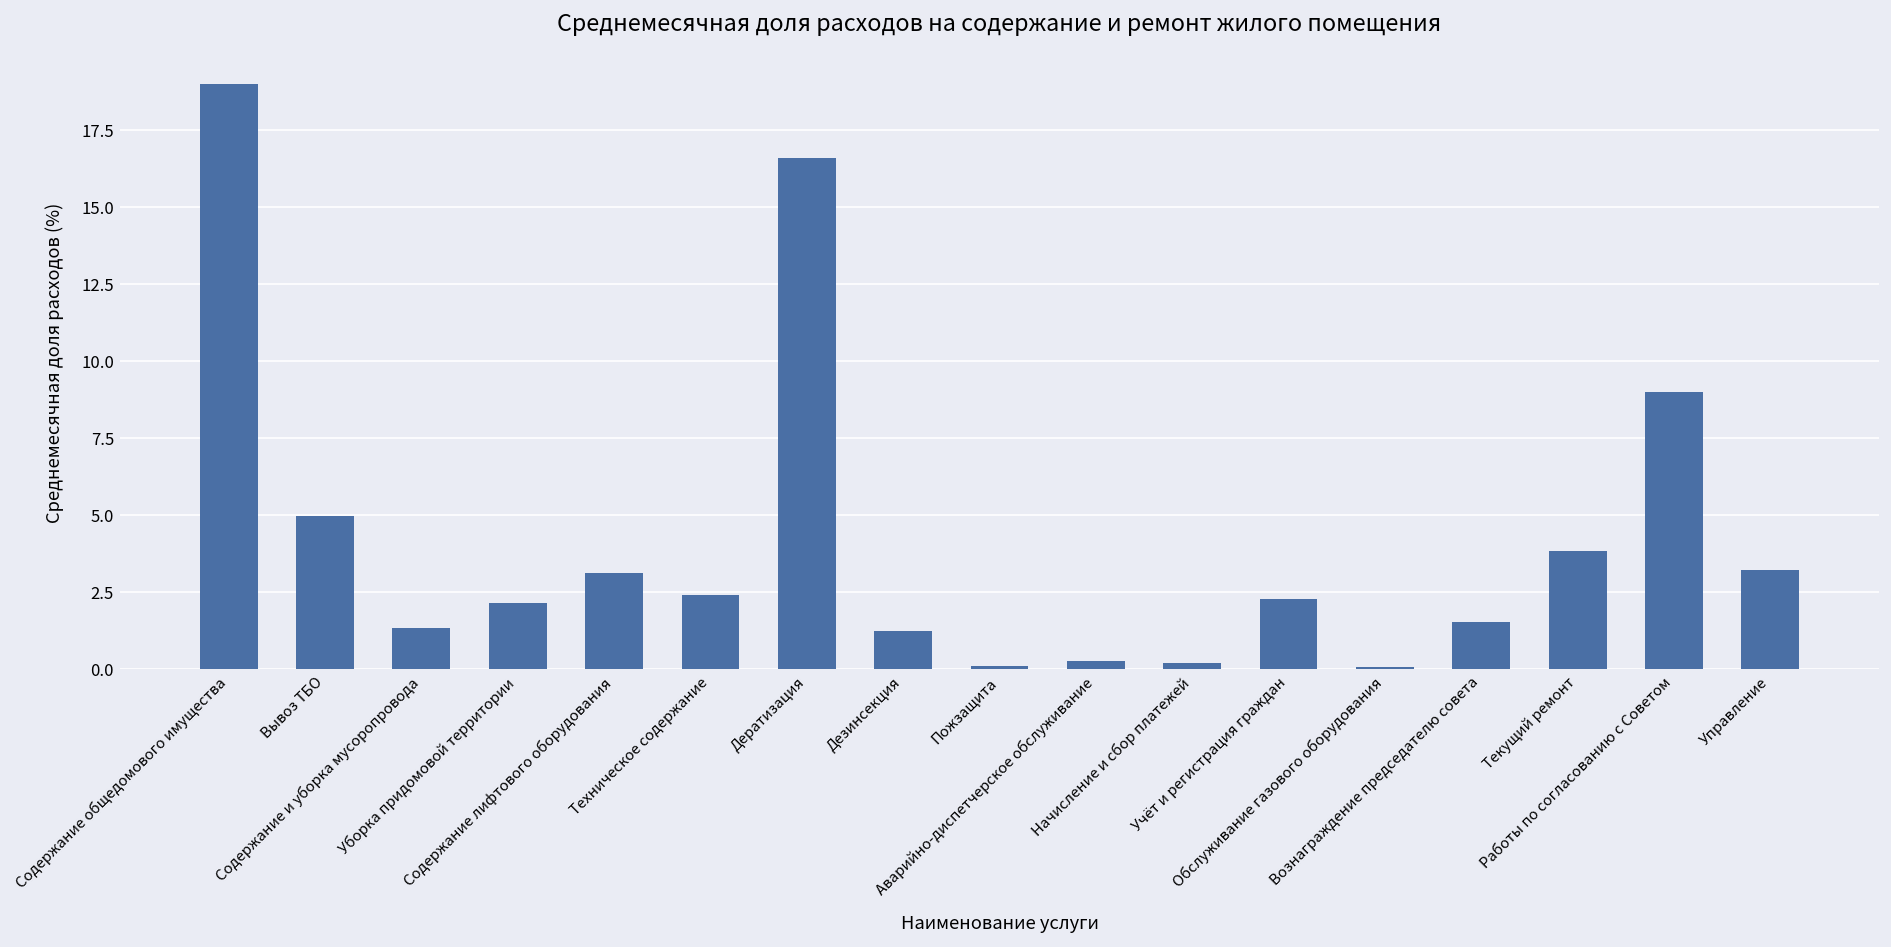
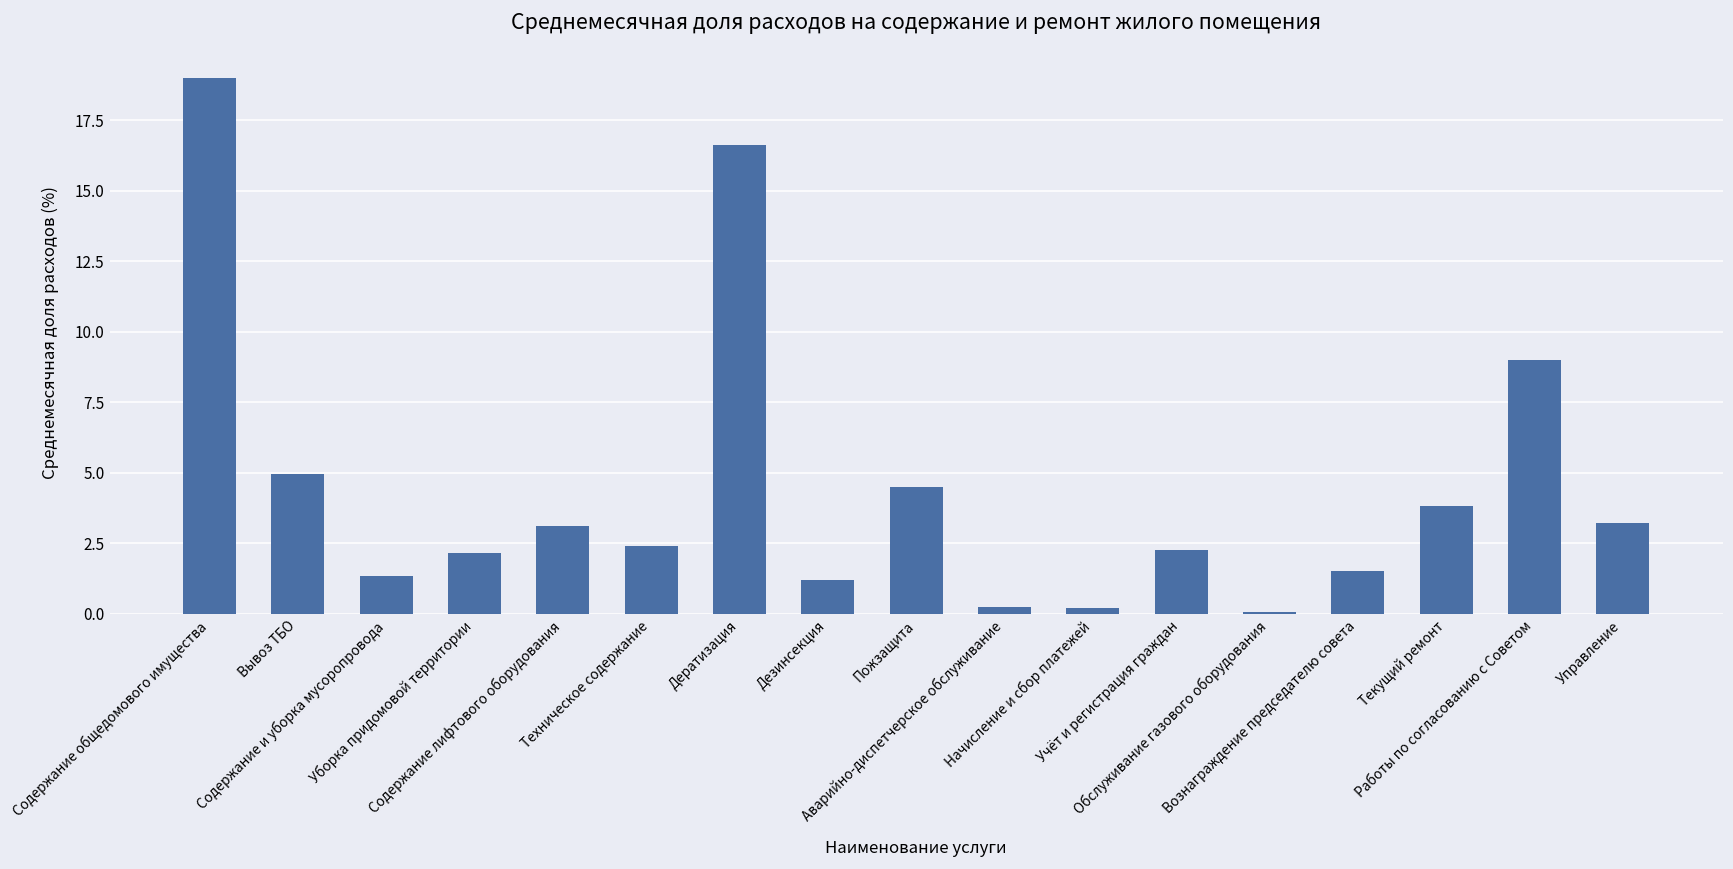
  {
    "Содержание общедомового имущества": 19.0,
    "Вывоз ТБО": 5.0,
    "Содержание и уборка мусоропровода": 1.3,
    "Уборка придомовой территории": 2.1,
    "Содержание лифтового оборудования": 3.1,
    "Техническое содержание": 2.4,
    "Дератизация": 16.6,
    "Дезинсекция": 1.2,
-   "Пожзащита": 0.1,
+   "Пожзащита": 4.5,
    "Аварийно-диспетчерское обслуживание": 0.3,
    "Начисление и сбор платежей": 0.2,
    "Учёт и регистрация граждан": 2.3,
    "Вознаграждение председателю совета": 1.5,
    "Текущий ремонт": 3.8,
    "Работы по согласованию с Советом": 9.0,
    "Управление": 3.2
  }
